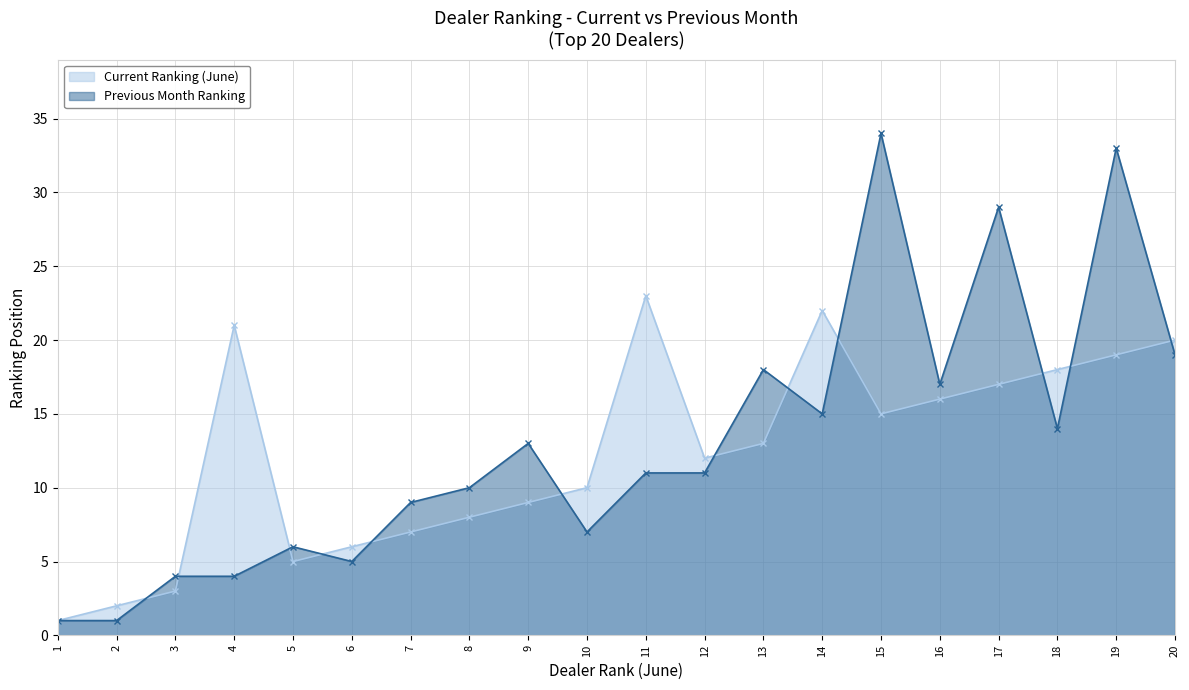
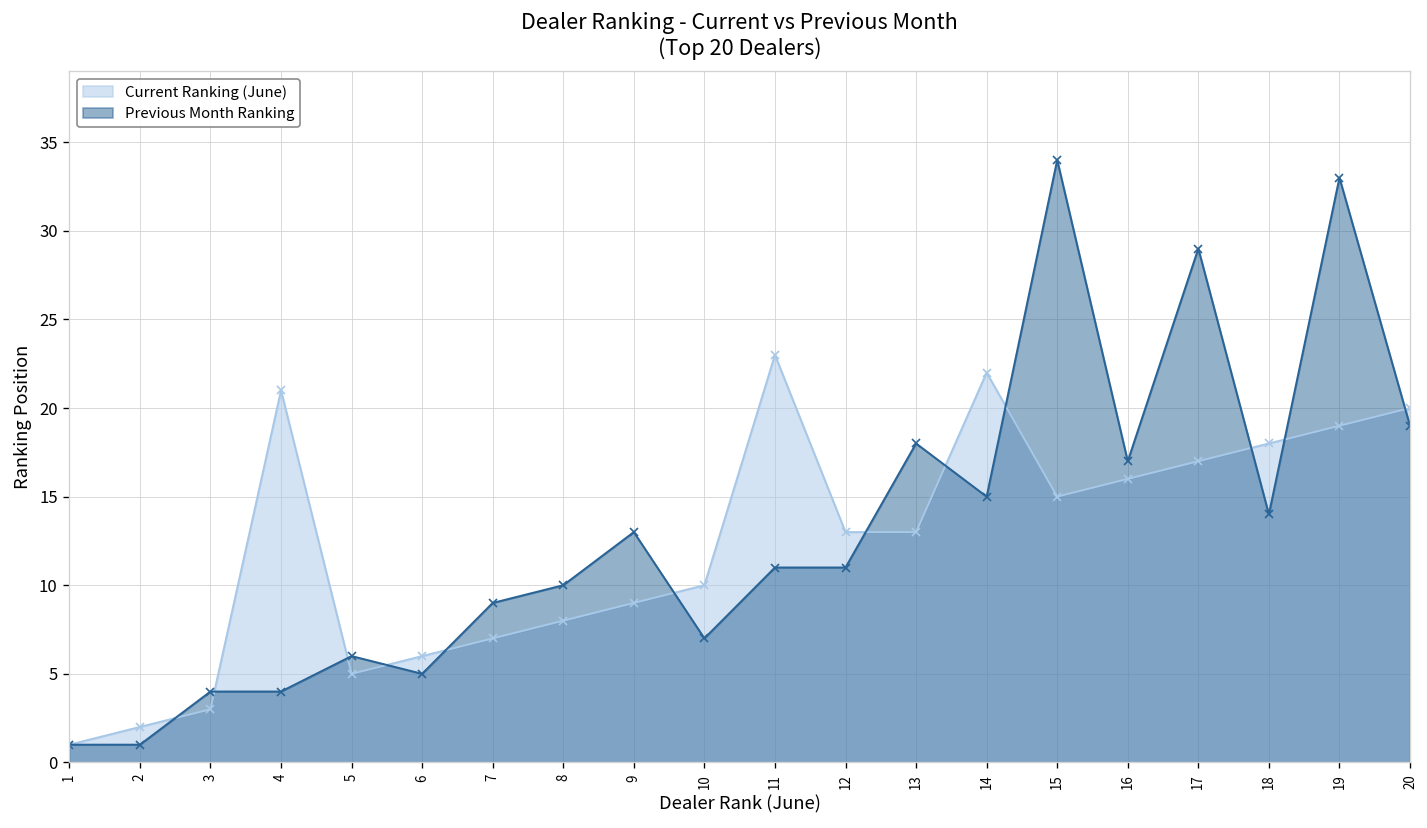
  {
    "Current Ranking (June)": {
      "2": 2,
      "3": 3,
      "4": 21,
      "5": 5,
      "6": 6,
      "7": 7,
      "8": 8,
      "9": 9,
      "10": 10,
      "11": 23,
-     "12": 12,
+     "12": 13,
      "13": 13,
      "14": 22,
      "15": 15,
      "16": 16,
      "17": 17,
      "18": 18,
      "19": 19,
      "20": 20
    },
    "Previous Month Ranking": {
      "2": 1,
      "3": 4,
      "4": 4,
      "5": 6,
      "6": 5,
      "7": 9,
      "8": 10,
      "9": 13,
      "10": 7,
      "11": 11,
      "12": 11,
      "13": 18,
      "14": 15,
      "15": 34,
      "16": 17,
      "17": 29,
      "18": 14,
      "19": 33,
      "20": 19
    }
  }
